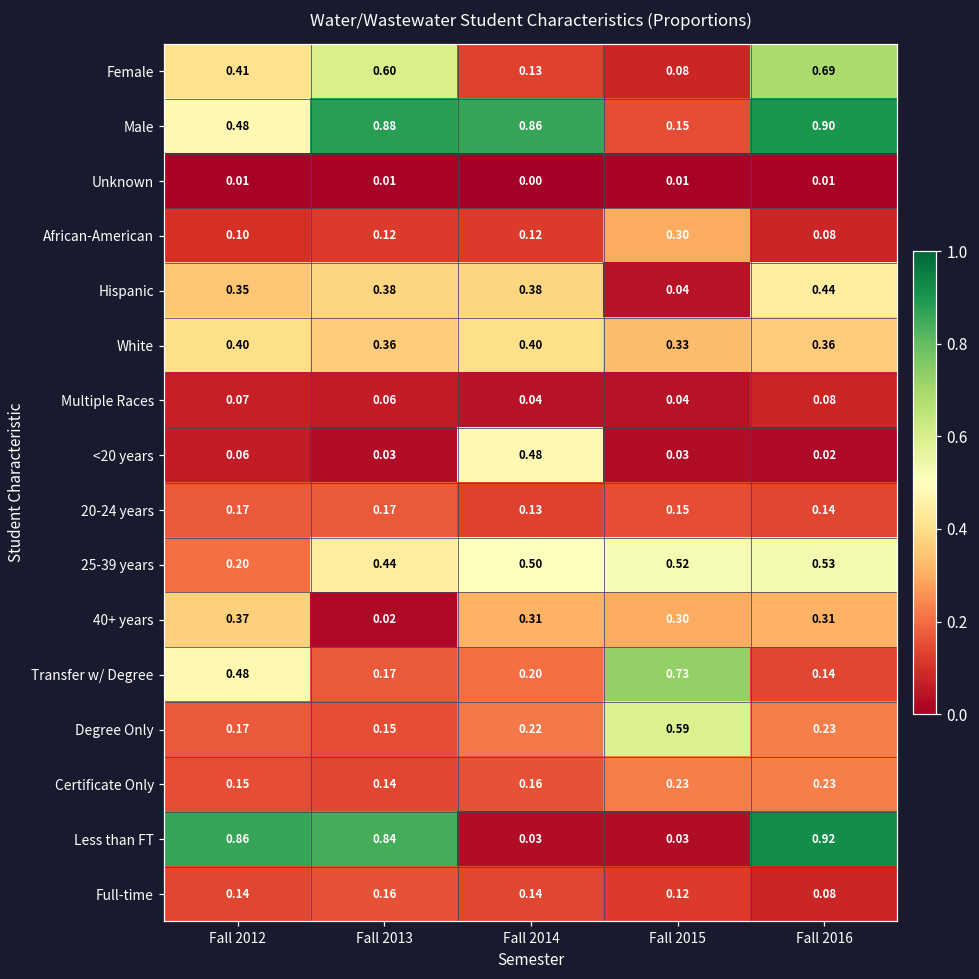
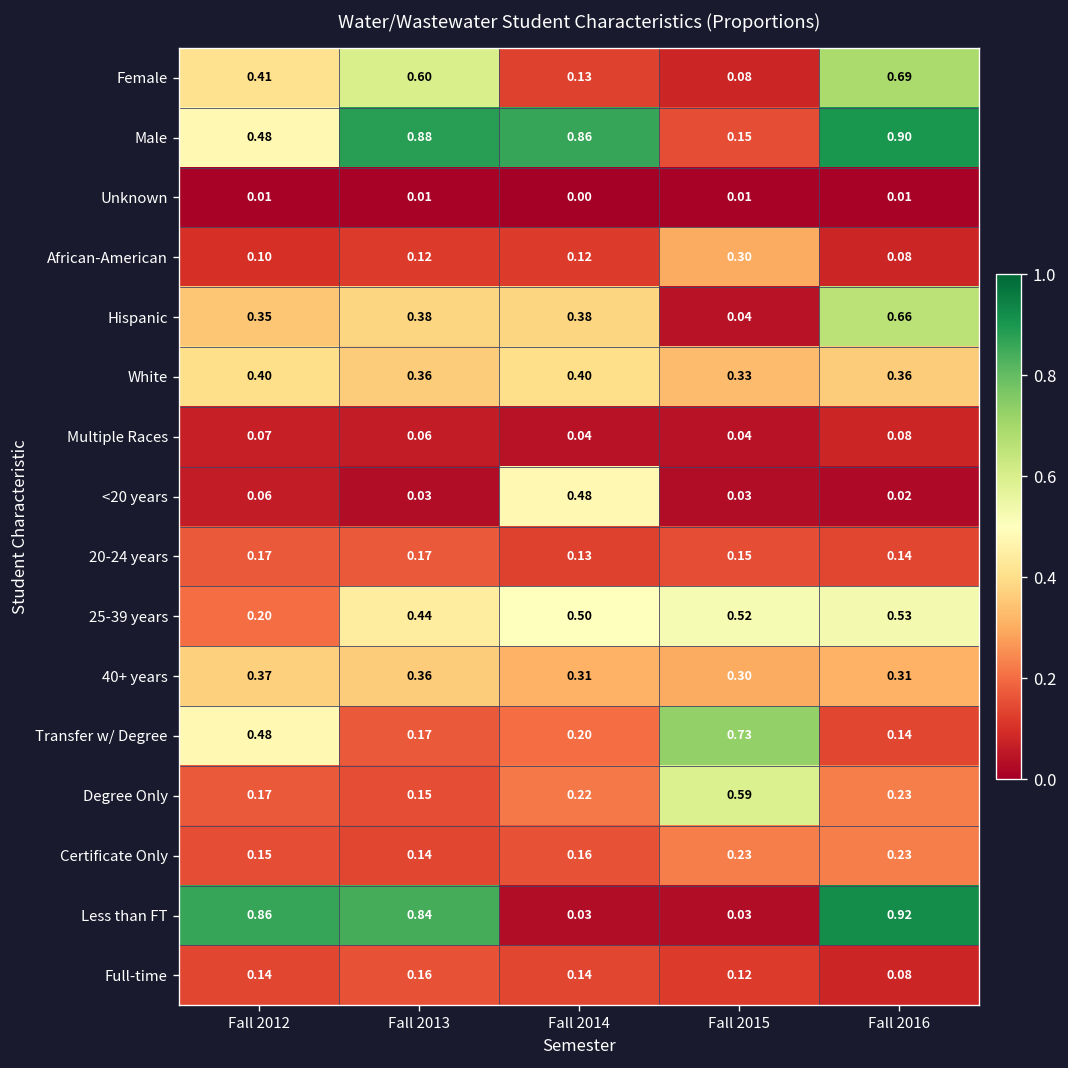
  {
    "Female": {
      "Fall 2012": 0.41,
      "Fall 2013": 0.60,
      "Fall 2014": 0.13,
      "Fall 2015": 0.08,
      "Fall 2016": 0.69
    },
    "Male": {
      "Fall 2012": 0.48,
      "Fall 2013": 0.88,
      "Fall 2014": 0.86,
      "Fall 2015": 0.15,
      "Fall 2016": 0.90
    },
    "Unknown": {
      "Fall 2012": 0.01,
      "Fall 2013": 0.01,
      "Fall 2014": 0.00,
      "Fall 2015": 0.01,
      "Fall 2016": 0.01
    },
    "African-American": {
      "Fall 2012": 0.10,
      "Fall 2013": 0.12,
      "Fall 2014": 0.12,
      "Fall 2015": 0.30,
      "Fall 2016": 0.08
    },
    "Hispanic": {
      "Fall 2012": 0.35,
      "Fall 2013": 0.38,
      "Fall 2014": 0.38,
      "Fall 2015": 0.04,
-     "Fall 2016": 0.44
+     "Fall 2016": 0.66
    },
    "White": {
      "Fall 2012": 0.40,
      "Fall 2013": 0.36,
      "Fall 2014": 0.40,
      "Fall 2015": 0.33,
      "Fall 2016": 0.36
    },
    "Multiple Races": {
      "Fall 2012": 0.07,
      "Fall 2013": 0.06,
      "Fall 2014": 0.04,
      "Fall 2015": 0.04,
      "Fall 2016": 0.08
    },
    "<20 years": {
      "Fall 2012": 0.06,
      "Fall 2013": 0.03,
      "Fall 2014": 0.48,
      "Fall 2015": 0.03,
      "Fall 2016": 0.02
    },
    "20-24 years": {
      "Fall 2012": 0.17,
      "Fall 2013": 0.17,
      "Fall 2014": 0.13,
      "Fall 2015": 0.15,
      "Fall 2016": 0.14
    },
    "25-39 years": {
      "Fall 2012": 0.20,
      "Fall 2013": 0.44,
      "Fall 2014": 0.50,
      "Fall 2015": 0.52,
      "Fall 2016": 0.53
    },
    "40+ years": {
      "Fall 2012": 0.37,
-     "Fall 2013": 0.02,
+     "Fall 2013": 0.36,
      "Fall 2014": 0.31,
      "Fall 2015": 0.30,
      "Fall 2016": 0.31
    },
    "Transfer w/ Degree": {
      "Fall 2012": 0.48,
      "Fall 2013": 0.17,
      "Fall 2014": 0.20,
      "Fall 2015": 0.73,
      "Fall 2016": 0.14
    },
    "Degree Only": {
      "Fall 2012": 0.17,
      "Fall 2013": 0.15,
      "Fall 2014": 0.22,
      "Fall 2015": 0.59,
      "Fall 2016": 0.23
    },
    "Certificate Only": {
      "Fall 2012": 0.15,
      "Fall 2013": 0.14,
      "Fall 2014": 0.16,
      "Fall 2015": 0.23,
      "Fall 2016": 0.23
    },
    "Less than FT": {
      "Fall 2012": 0.86,
      "Fall 2013": 0.84,
      "Fall 2014": 0.03,
      "Fall 2015": 0.03,
      "Fall 2016": 0.92
    },
    "Full-time": {
      "Fall 2012": 0.14,
      "Fall 2013": 0.16,
      "Fall 2014": 0.14,
      "Fall 2015": 0.12,
      "Fall 2016": 0.08
    }
  }
